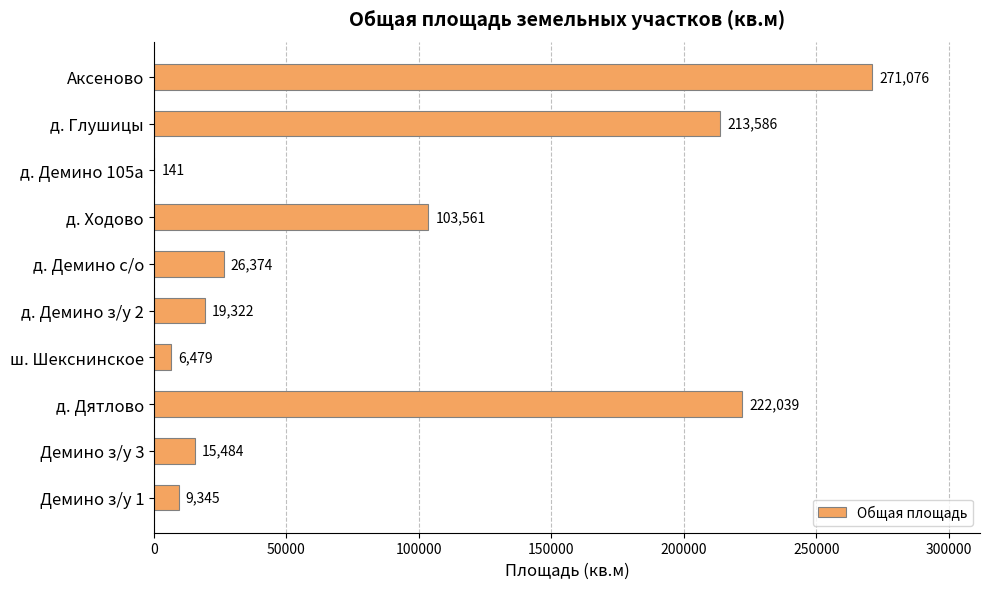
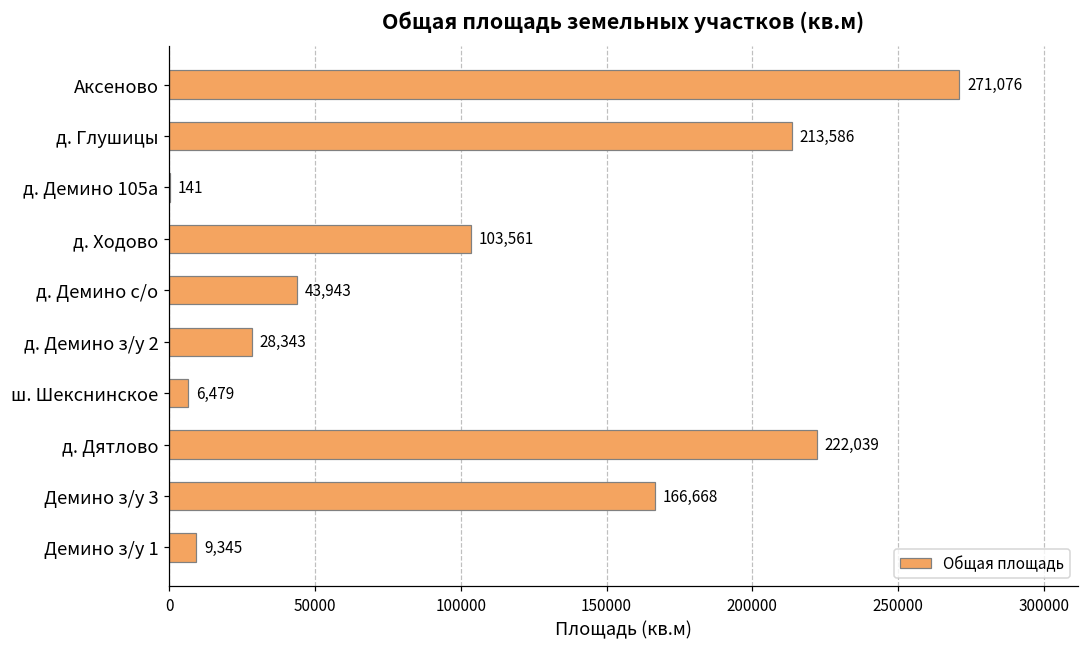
  {
    "Аксеново": "271,076",
    "д. Глушицы": "213,586",
    "д. Демино 105а": "141",
    "д. Ходово": "103,561",
-   "д. Демино с/о": "26,374",
-   "д. Демино з/у 2": "19,322",
+   "д. Демино с/о": "43,943",
+   "д. Демино з/у 2": "28,343",
    "ш. Шекснинское": "6,479",
    "д. Дятлово": "222,039",
-   "Демино з/у 3": "15,484",
+   "Демино з/у 3": "166,668",
    "Демино з/у 1": "9,345"
  }
